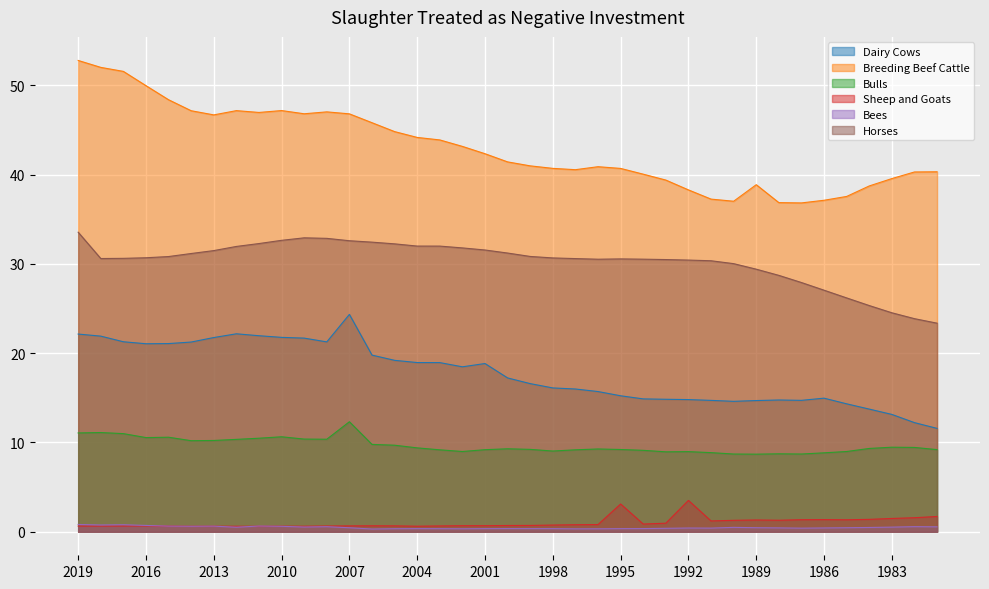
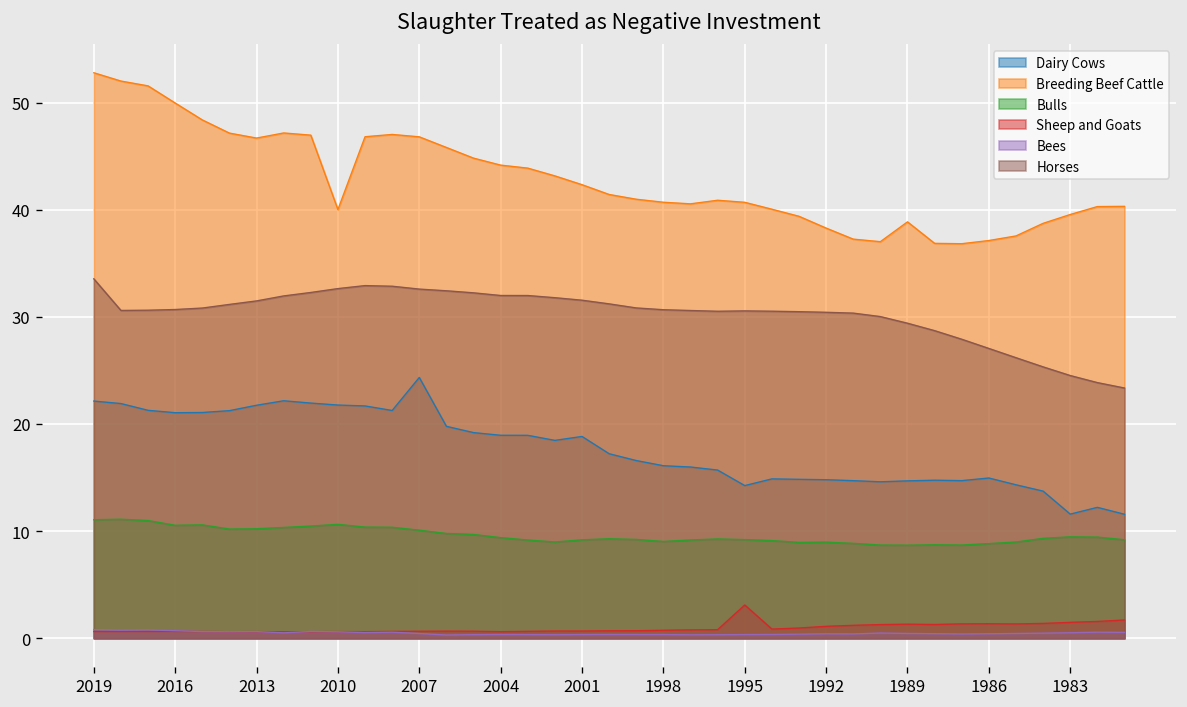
  {
    "Dairy Cows": {
      "2019": 22,
      "2016": 21,
      "2013": 22,
      "2010": 22,
      "2007": 24,
      "2004": 19,
      "2001": 19,
      "1998": 16,
-     "1995": 15,
+     "1995": 14,
      "1992": 15,
      "1989": 15,
      "1986": 15,
-     "1983": 13
+     "1983": 12
    },
    "Breeding Beef Cattle": {
      "2019": 53,
      "2016": 50,
      "2013": 47,
-     "2010": 47,
+     "2010": 40,
      "2007": 47,
      "2004": 44,
      "2001": 42,
      "1998": 41,
      "1995": 41,
      "1992": 38,
      "1989": 39,
      "1986": 37,
      "1983": 40
    },
    "Bulls": {
      "2019": 11,
      "2016": 11,
      "2013": 10,
      "2010": 11,
-     "2007": 12,
+     "2007": 10,
      "2004": 9,
      "2001": 9,
      "1998": 9,
      "1995": 9,
      "1992": 9,
      "1989": 9,
      "1986": 9,
      "1983": 9
    },
    "Sheep and Goats": {
      "2001": 1,
      "1998": 1,
      "1995": 3,
-     "1992": 4,
+     "1992": 1,
      "1989": 1,
      "1986": 1,
      "1983": 1
    },
    "Bees": {
      "2001": 0,
      "1998": 0,
      "1995": 0,
      "1992": 0,
      "1989": 0,
      "1986": 0,
      "1983": 1
    },
    "Horses": {
      "2019": 34,
      "2016": 31,
      "2013": 31,
      "2010": 33,
      "2007": 33,
      "2004": 32,
      "2001": 32,
      "1998": 31,
      "1995": 31,
      "1992": 30,
      "1989": 29,
      "1986": 27,
      "1983": 25
    }
  }
